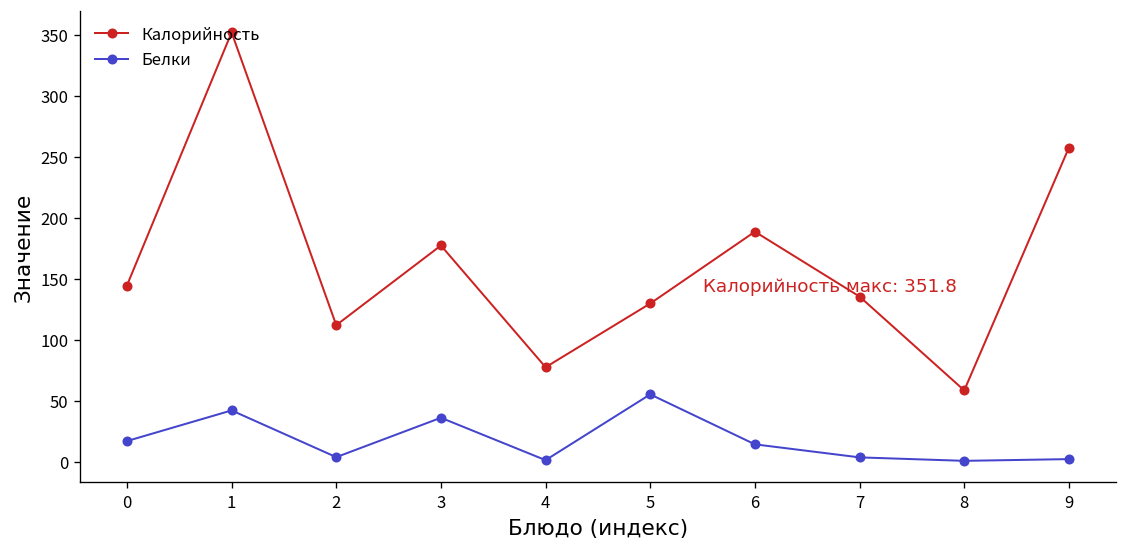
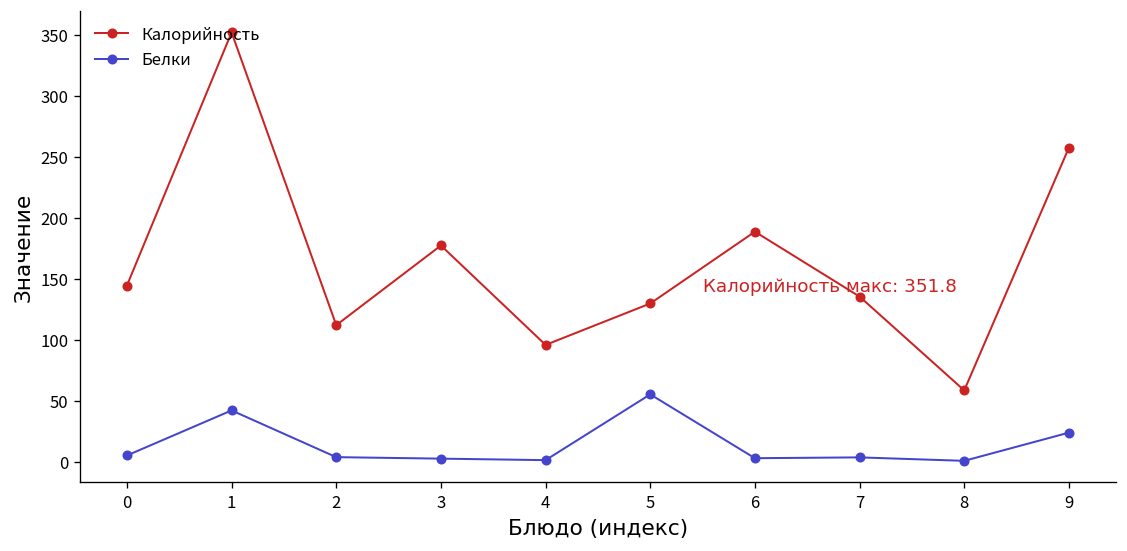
  {
    "Калорийность": {
      "0": 144,
      "1": 352,
      "2": 112,
      "3": 177,
-     "4": 77,
+     "4": 96,
      "5": 130,
      "6": 188,
      "8": 58,
      "9": 257
    },
    "Белки": {
-     "0": 17,
+     "0": 5,
      "1": 42,
      "2": 4,
-     "3": 36,
+     "3": 2,
      "4": 1,
      "5": 55,
-     "6": 14,
+     "6": 3,
      "7": 3,
      "8": 1,
-     "9": 2
+     "9": 24
    }
  }
